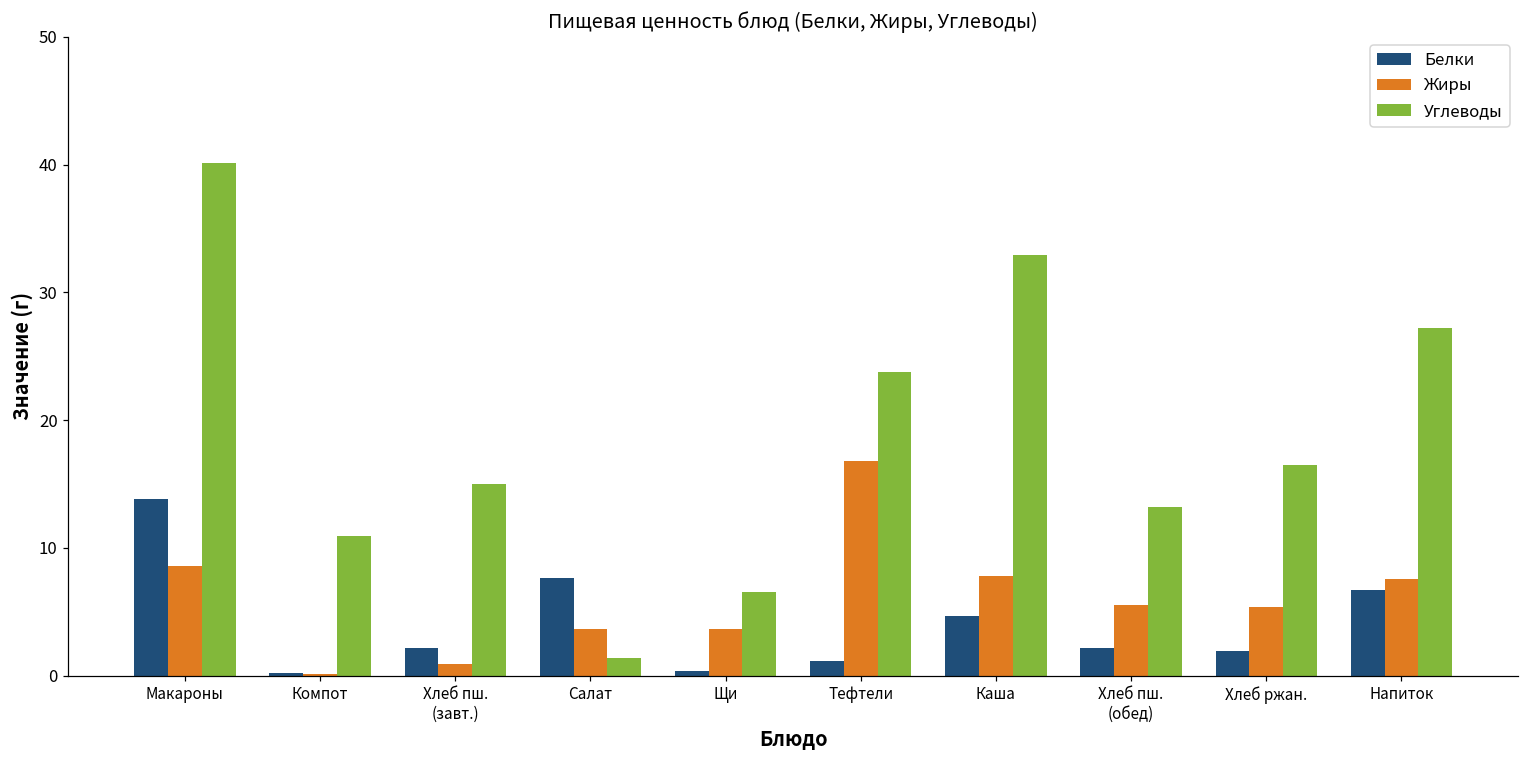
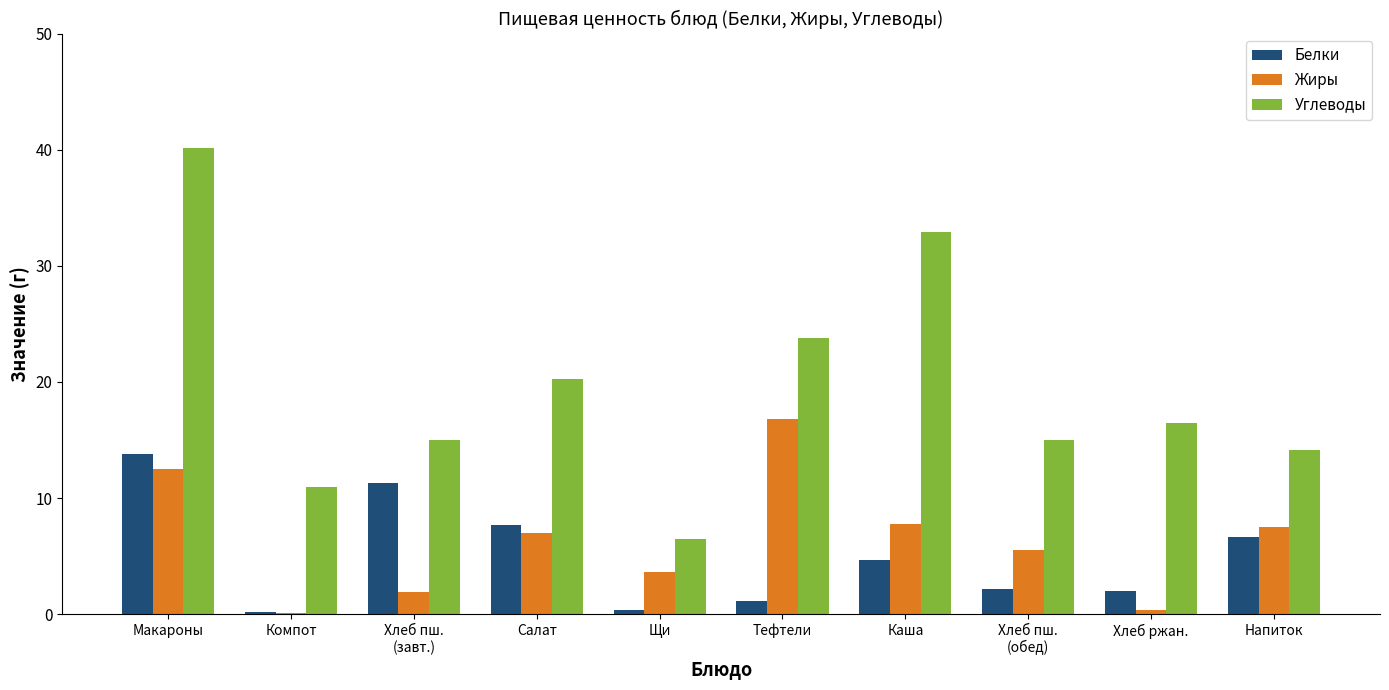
  {
    "Белки": {
      "Макароны": 13.8,
      "Компот": 0.2,
-     "Хлеб пш. (завт.)": 2.2,
+     "Хлеб пш. (завт.)": 11.3,
      "Салат": 7.7,
      "Щи": 0.4,
      "Тефтели": 1.2,
      "Каша": 4.6,
      "Хлеб пш. (обед)": 2.2,
      "Хлеб ржан.": 2.0,
      "Напиток": 6.7
    },
    "Жиры": {
-     "Макароны": 8.6,
-     "Хлеб пш. (завт.)": 0.9,
-     "Салат": 3.6,
+     "Макароны": 12.5,
+     "Хлеб пш. (завт.)": 1.9,
+     "Салат": 7.0,
      "Щи": 3.7,
      "Тефтели": 16.8,
      "Каша": 7.8,
      "Хлеб пш. (обед)": 5.5,
-     "Хлеб ржан.": 5.4,
+     "Хлеб ржан.": 0.4,
      "Напиток": 7.5
    },
    "Углеводы": {
      "Макароны": 40.2,
      "Компот": 11.0,
      "Хлеб пш. (завт.)": 15.0,
-     "Салат": 1.4,
+     "Салат": 20.3,
      "Щи": 6.5,
      "Тефтели": 23.8,
      "Каша": 32.9,
-     "Хлеб пш. (обед)": 13.2,
+     "Хлеб пш. (обед)": 15.0,
      "Хлеб ржан.": 16.5,
-     "Напиток": 27.2
+     "Напиток": 14.1
    }
  }
